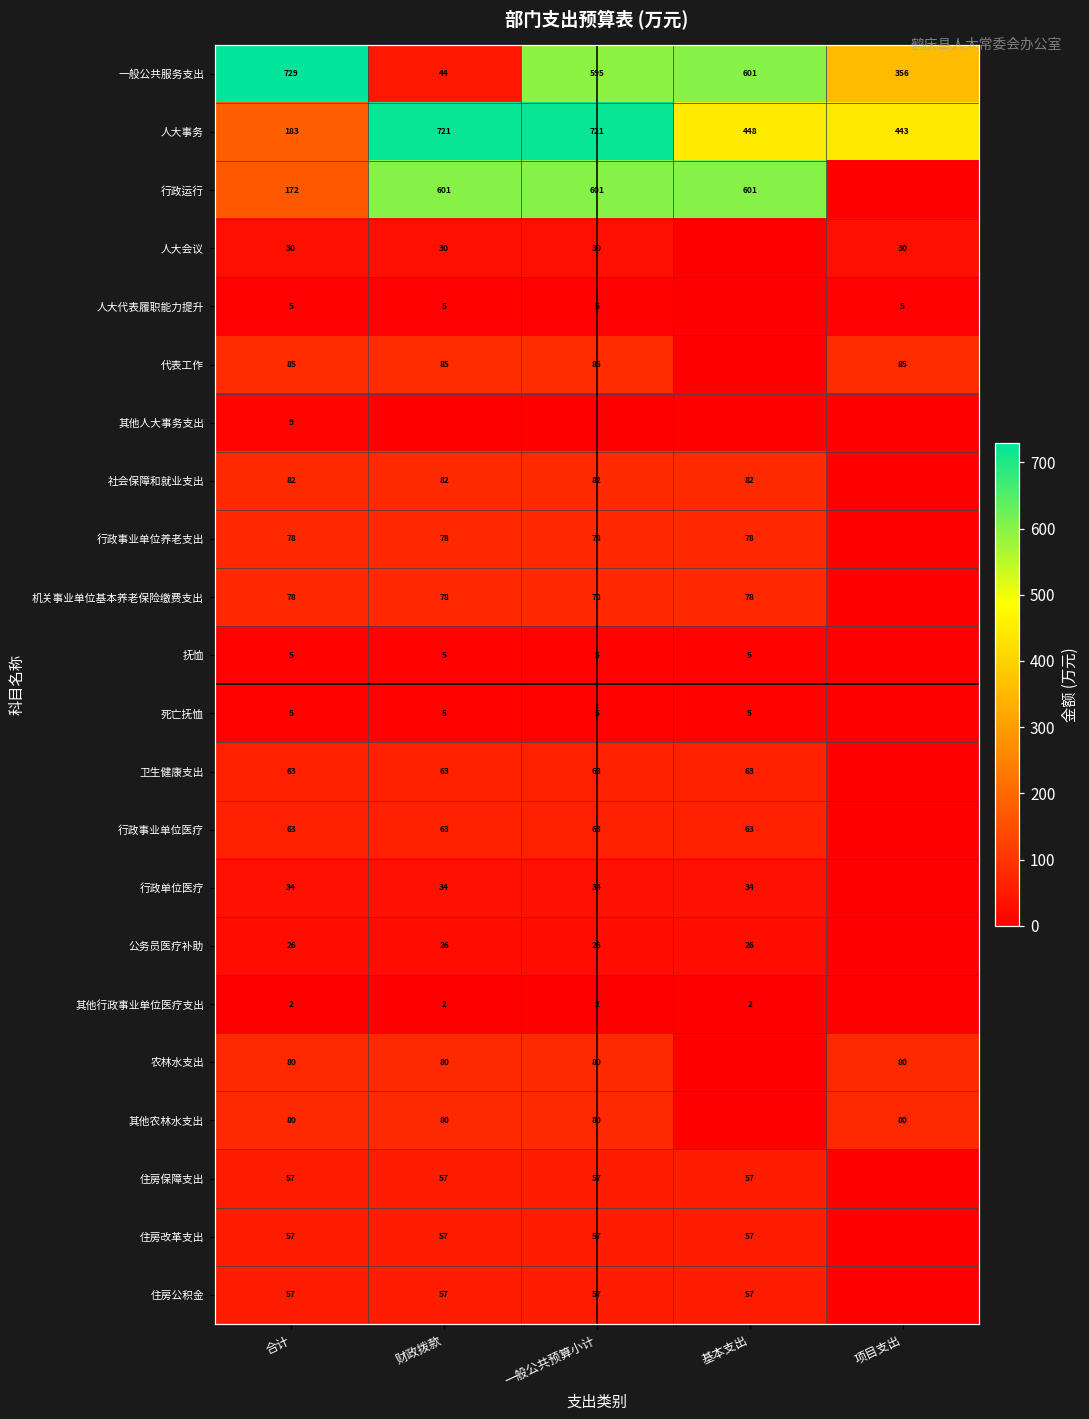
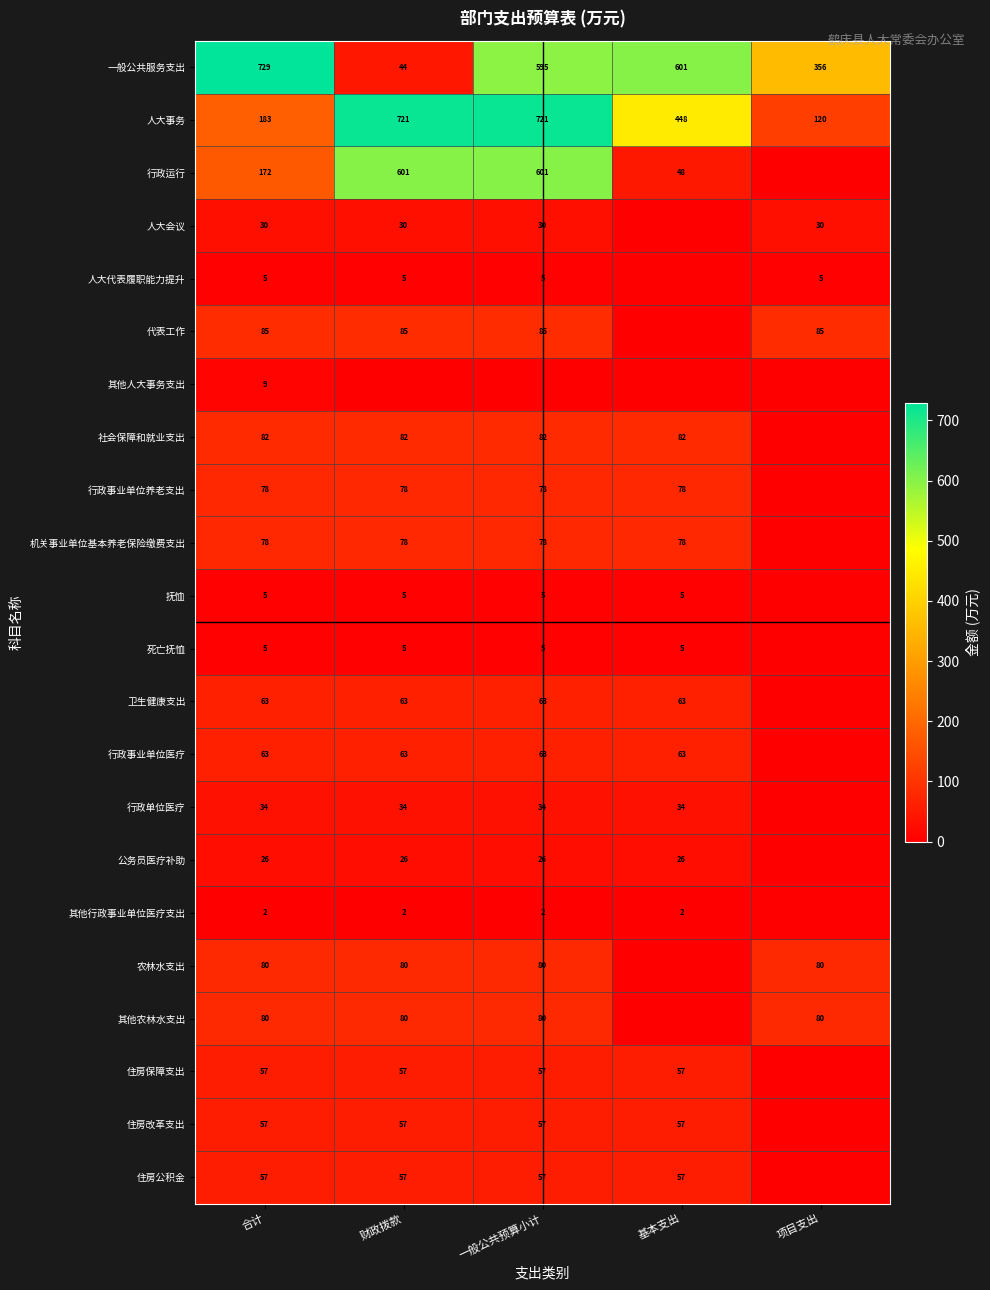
  {
    "一般公共服务支出": {
      "合计": 729,
      "财政拨款": 44,
      "一般公共预算小计": 595,
      "基本支出": 601,
      "项目支出": 356
    },
    "人大事务": {
      "合计": 183,
      "财政拨款": 721,
      "一般公共预算小计": 721,
      "基本支出": 448,
-     "项目支出": 443
+     "项目支出": 120
    },
    "行政运行": {
      "合计": 172,
      "财政拨款": 601,
      "一般公共预算小计": 601,
-     "基本支出": 601
+     "基本支出": 48
    },
    "人大会议": {
      "合计": 30,
      "财政拨款": 30,
      "一般公共预算小计": 30,
      "项目支出": 30
    },
    "人大代表履职能力提升": {
      "合计": 5,
      "财政拨款": 5,
      "一般公共预算小计": 5,
      "项目支出": 5
    },
    "代表工作": {
      "合计": 85,
      "财政拨款": 85,
      "一般公共预算小计": 85,
      "项目支出": 85
    },
    "其他人大事务支出": {
      "合计": 9
    },
    "社会保障和就业支出": {
      "合计": 82,
      "财政拨款": 82,
      "一般公共预算小计": 82,
      "基本支出": 82
    },
    "行政事业单位养老支出": {
      "合计": 78,
      "财政拨款": 78,
      "一般公共预算小计": 78,
      "基本支出": 78
    },
    "机关事业单位基本养老保险缴费支出": {
      "合计": 78,
      "财政拨款": 78,
      "一般公共预算小计": 78,
      "基本支出": 78
    },
    "抚恤": {
      "合计": 5,
      "财政拨款": 5,
      "一般公共预算小计": 5,
      "基本支出": 5
    },
    "死亡抚恤": {
      "合计": 5,
      "财政拨款": 5,
      "一般公共预算小计": 5,
      "基本支出": 5
    },
    "卫生健康支出": {
      "合计": 63,
      "财政拨款": 63,
      "一般公共预算小计": 63,
      "基本支出": 63
    },
    "行政事业单位医疗": {
      "合计": 63,
      "财政拨款": 63,
      "一般公共预算小计": 63,
      "基本支出": 63
    },
    "行政单位医疗": {
      "合计": 34,
      "财政拨款": 34,
      "一般公共预算小计": 34,
      "基本支出": 34
    },
    "公务员医疗补助": {
      "合计": 26,
      "财政拨款": 26,
      "一般公共预算小计": 26,
      "基本支出": 26
    },
    "其他行政事业单位医疗支出": {
      "合计": 2,
      "财政拨款": 2,
      "一般公共预算小计": 2,
      "基本支出": 2
    },
    "农林水支出": {
      "合计": 80,
      "财政拨款": 80,
      "一般公共预算小计": 80,
      "项目支出": 80
    },
    "其他农林水支出": {
      "合计": 80,
      "财政拨款": 80,
      "一般公共预算小计": 80,
      "项目支出": 80
    },
    "住房保障支出": {
      "合计": 57,
      "财政拨款": 57,
      "一般公共预算小计": 57,
      "基本支出": 57
    },
    "住房改革支出": {
      "合计": 57,
      "财政拨款": 57,
      "一般公共预算小计": 57,
      "基本支出": 57
    },
    "住房公积金": {
      "合计": 57,
      "财政拨款": 57,
      "一般公共预算小计": 57,
      "基本支出": 57
    }
  }
